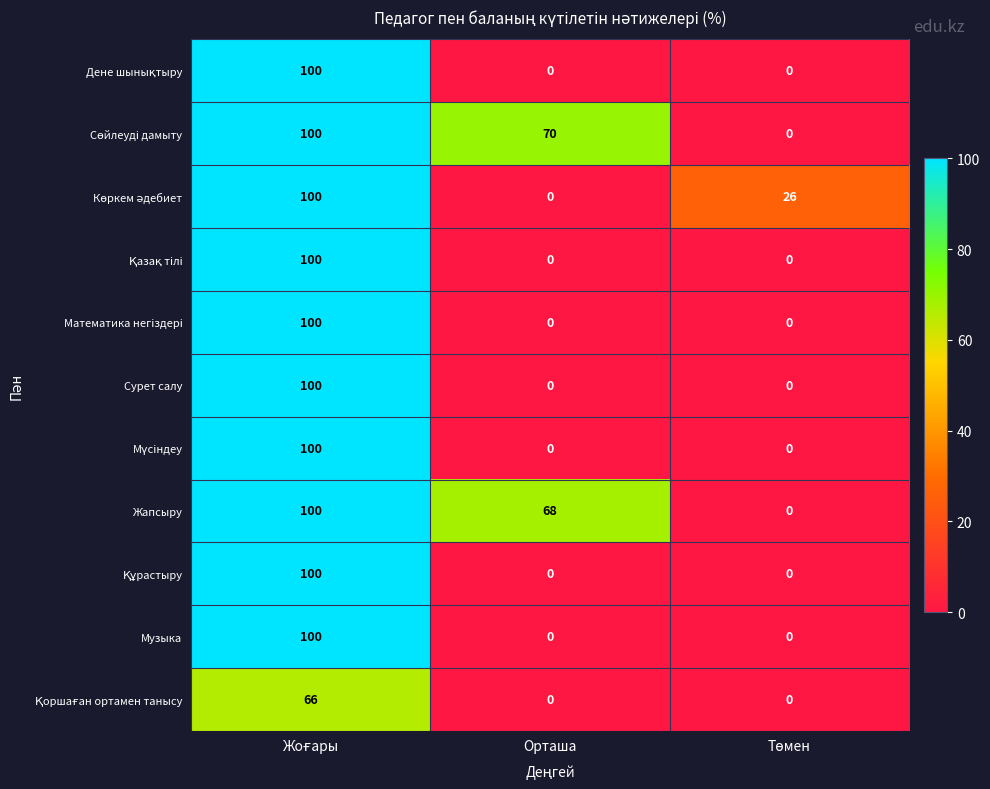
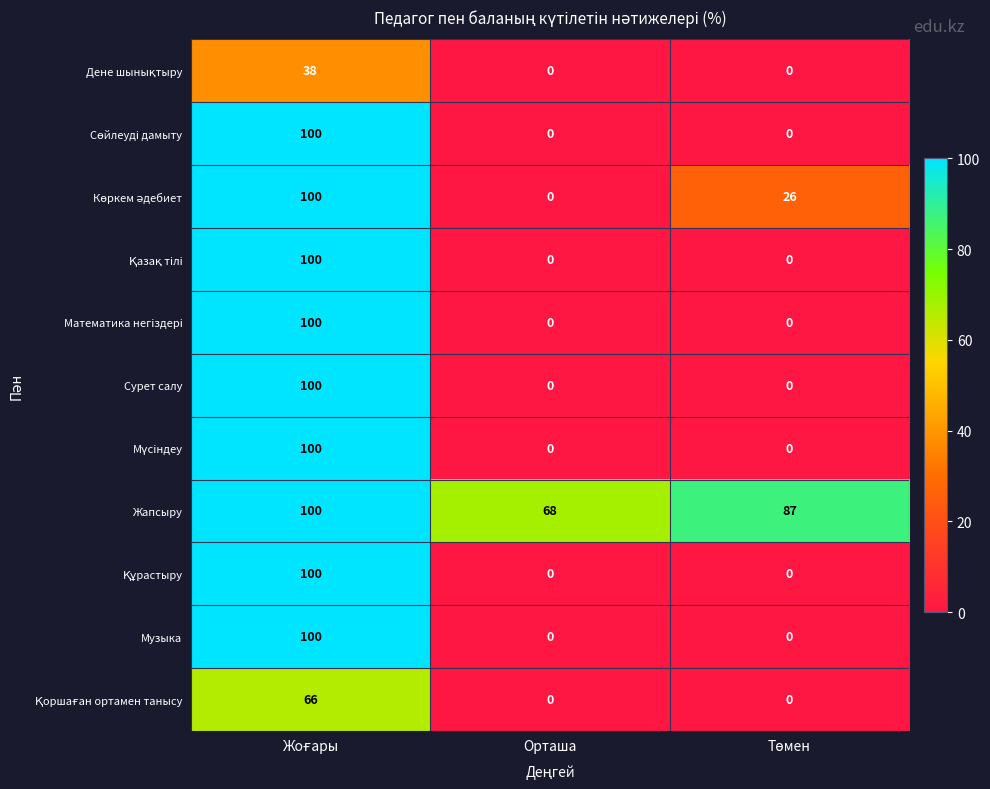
  {
    "Дене шынықтыру": {
-     "Жоғары": 100,
+     "Жоғары": 38,
      "Орташа": 0,
      "Төмен": 0
    },
    "Сөйлеуді дамыту": {
      "Жоғары": 100,
-     "Орташа": 70,
+     "Орташа": 0,
      "Төмен": 0
    },
    "Көркем әдебиет": {
      "Жоғары": 100,
      "Орташа": 0,
      "Төмен": 26
    },
    "Қазақ тілі": {
      "Жоғары": 100,
      "Орташа": 0,
      "Төмен": 0
    },
    "Математика негіздері": {
      "Жоғары": 100,
      "Орташа": 0,
      "Төмен": 0
    },
    "Сурет салу": {
      "Жоғары": 100,
      "Орташа": 0,
      "Төмен": 0
    },
    "Мүсіндеу": {
      "Жоғары": 100,
      "Орташа": 0,
      "Төмен": 0
    },
    "Жапсыру": {
      "Жоғары": 100,
      "Орташа": 68,
-     "Төмен": 0
+     "Төмен": 87
    },
    "Құрастыру": {
      "Жоғары": 100,
      "Орташа": 0,
      "Төмен": 0
    },
    "Музыка": {
      "Жоғары": 100,
      "Орташа": 0,
      "Төмен": 0
    },
    "Қоршаған ортамен танысу": {
      "Жоғары": 66,
      "Орташа": 0,
      "Төмен": 0
    }
  }
